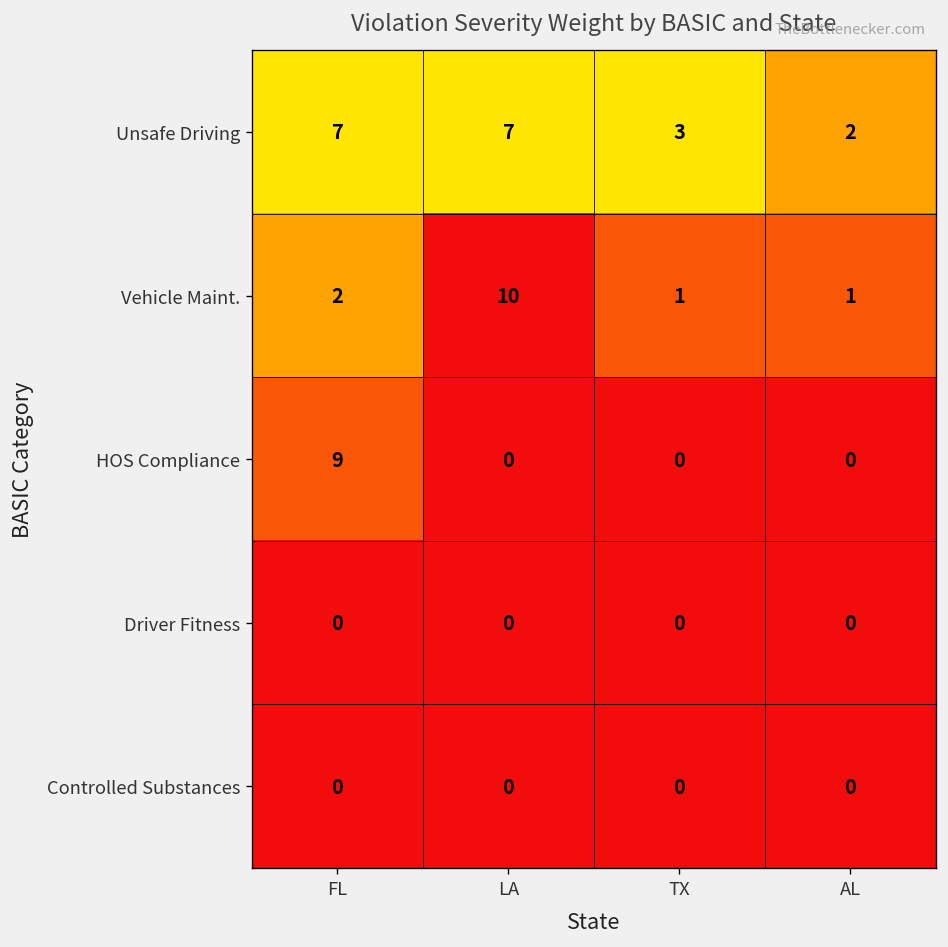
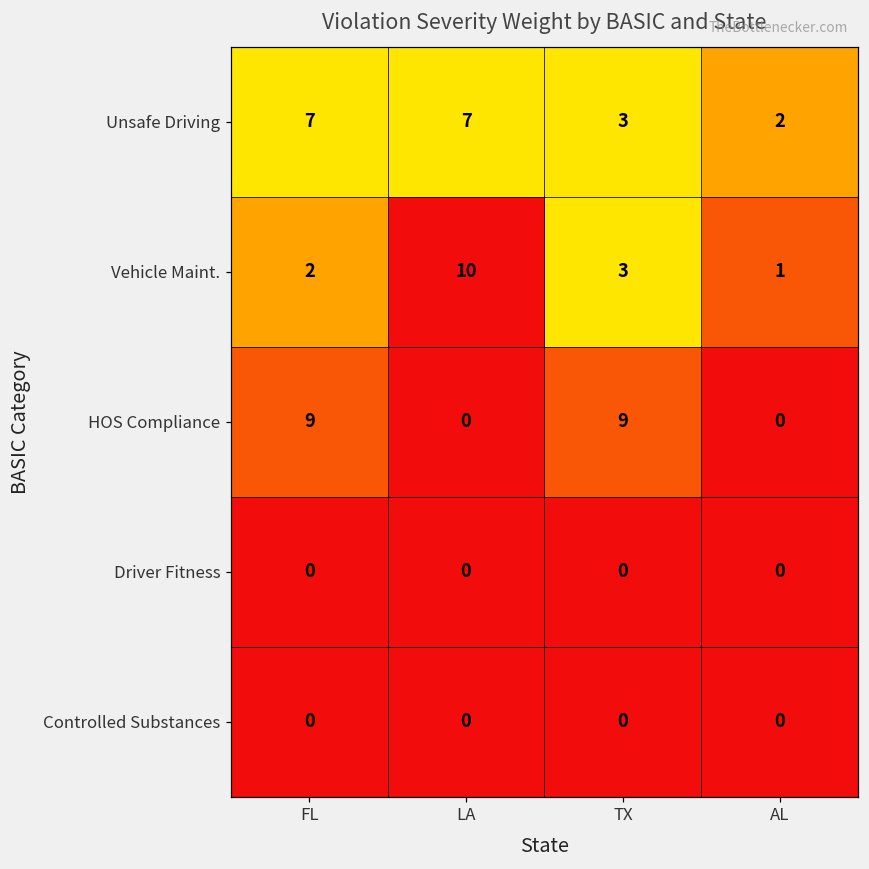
  {
    "Unsafe Driving": {
      "FL": 7,
      "LA": 7,
      "TX": 3,
      "AL": 2
    },
    "Vehicle Maint.": {
      "FL": 2,
      "LA": 10,
-     "TX": 1,
+     "TX": 3,
      "AL": 1
    },
    "HOS Compliance": {
      "FL": 9,
      "LA": 0,
-     "TX": 0,
+     "TX": 9,
      "AL": 0
    },
    "Driver Fitness": {
      "FL": 0,
      "LA": 0,
      "TX": 0,
      "AL": 0
    },
    "Controlled Substances": {
      "FL": 0,
      "LA": 0,
      "TX": 0,
      "AL": 0
    }
  }
